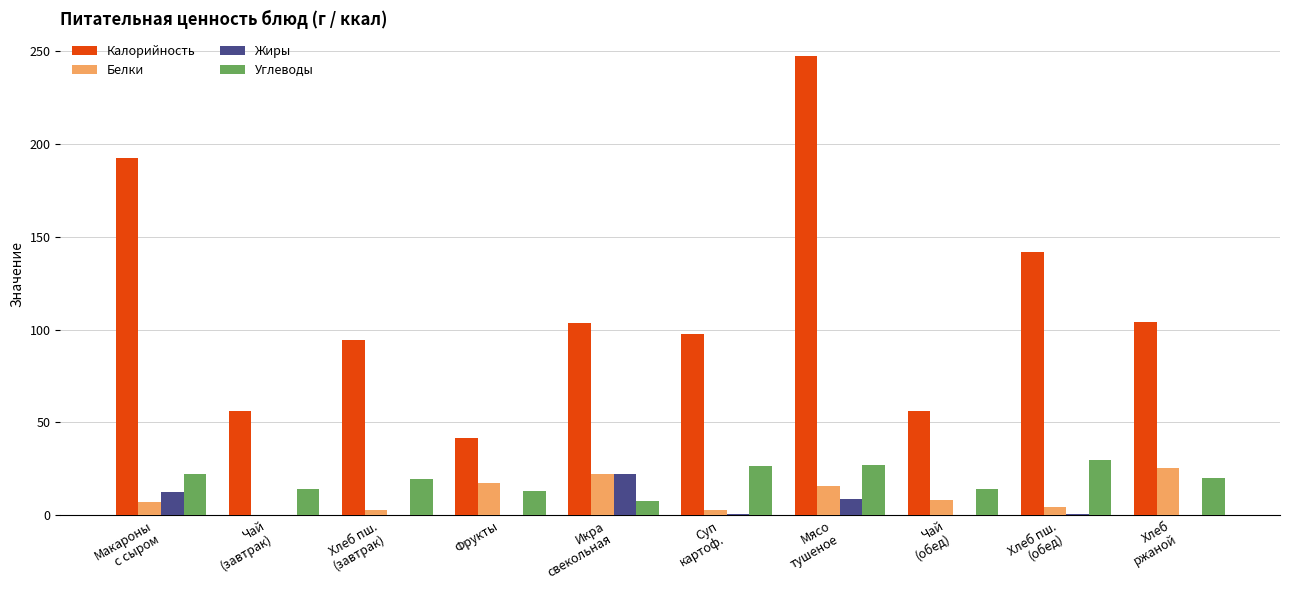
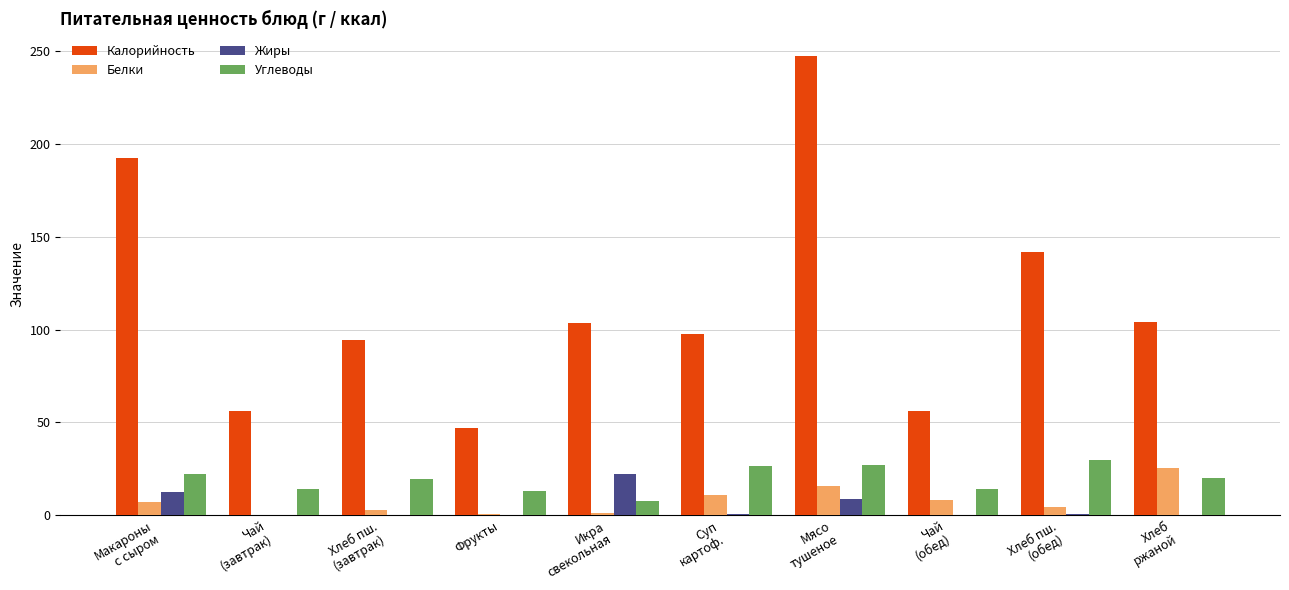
  {
    "Калорийность": {
      "Макароны с сыром": 192,
      "Чай (завтрак)": 56,
      "Хлеб пш. (завтрак)": 94,
-     "Фрукты": 42,
+     "Фрукты": 47,
      "Икра свекольная": 104,
      "Суп картоф.": 97,
      "Мясо тушеное": 247,
      "Чай (обед)": 56,
      "Хлеб пш. (обед)": 142,
      "Хлеб ржаной": 104
    },
    "Белки": {
      "Макароны с сыром": 7,
      "Чай (завтрак)": 0,
      "Хлеб пш. (завтрак)": 3,
-     "Фрукты": 18,
-     "Икра свекольная": 22,
-     "Суп картоф.": 3,
+     "Фрукты": 1,
+     "Икра свекольная": 1,
+     "Суп картоф.": 11,
      "Мясо тушеное": 16,
      "Чай (обед)": 8,
      "Хлеб пш. (обед)": 5,
      "Хлеб ржаной": 26
    },
    "Жиры": {
      "Макароны с сыром": 12,
      "Чай (завтрак)": 0,
      "Икра свекольная": 22,
      "Мясо тушеное": 9,
      "Чай (обед)": 0
    },
    "Углеводы": {
      "Макароны с сыром": 22,
      "Чай (завтрак)": 14,
      "Хлеб пш. (завтрак)": 20,
      "Фрукты": 13,
      "Икра свекольная": 8,
      "Суп картоф.": 27,
      "Мясо тушеное": 27,
      "Чай (обед)": 14,
      "Хлеб пш. (обед)": 30,
      "Хлеб ржаной": 20
    }
  }
